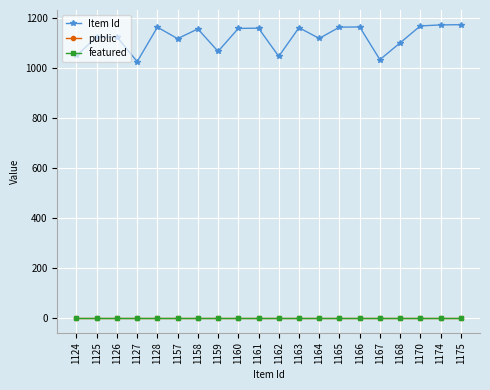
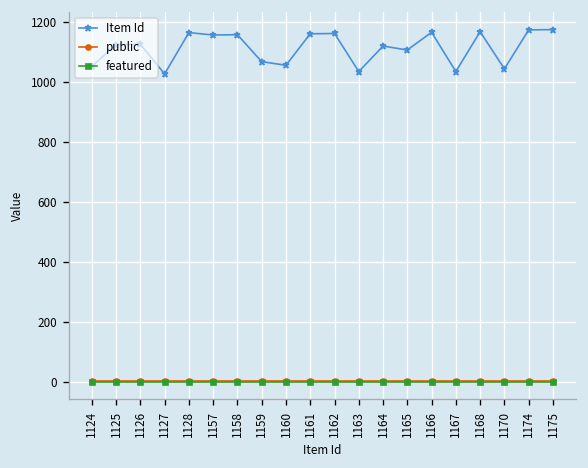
  {
    "Item Id": {
      "1127": 1030,
      "1128": 1170,
-     "1157": 1120,
+     "1157": 1160,
      "1158": 1160,
      "1159": 1070,
-     "1160": 1160,
+     "1160": 1060,
      "1161": 1160,
-     "1162": 1050,
-     "1163": 1160,
+     "1162": 1160,
+     "1163": 1040,
      "1164": 1120,
-     "1165": 1170,
+     "1165": 1110,
      "1166": 1170,
      "1167": 1040,
-     "1168": 1100,
-     "1170": 1170,
+     "1168": 1170,
+     "1170": 1040,
      "1174": 1170,
      "1175": 1180
    },
    "featured": {
      "1124": 0,
      "1125": 0,
      "1126": 0,
      "1127": 0,
      "1128": 0,
      "1157": 0,
      "1158": 0,
      "1159": 0,
      "1160": 0,
      "1161": 0,
      "1162": 0,
      "1163": 0,
      "1164": 0,
      "1165": 0,
      "1166": 0,
      "1167": 0,
      "1168": 0,
      "1170": 0,
      "1174": 0,
      "1175": 0
    }
  }
